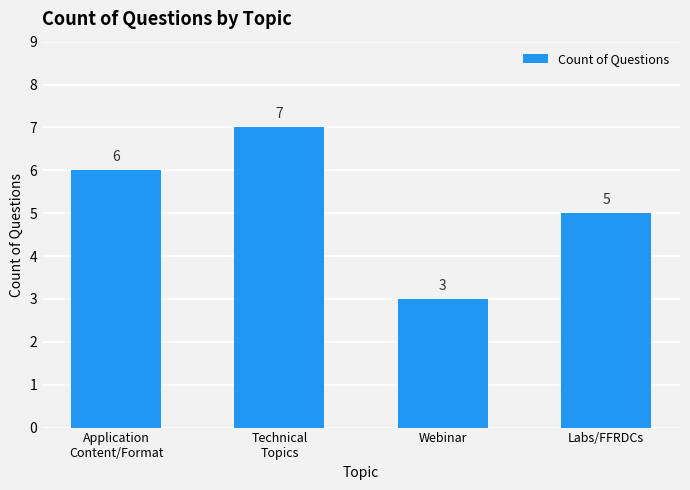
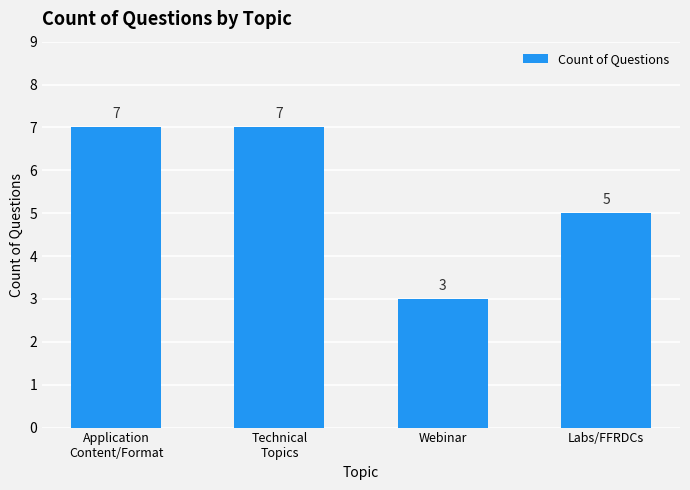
  {
-   "Application Content/Format": 6,
+   "Application Content/Format": 7,
    "Technical Topics": 7,
    "Webinar": 3,
    "Labs/FFRDCs": 5
  }
